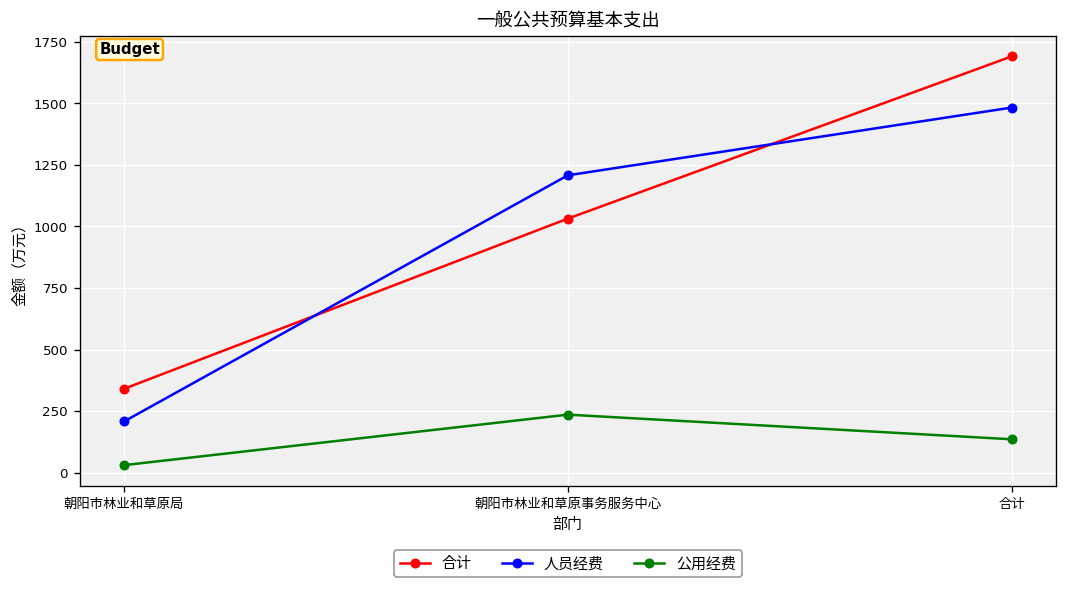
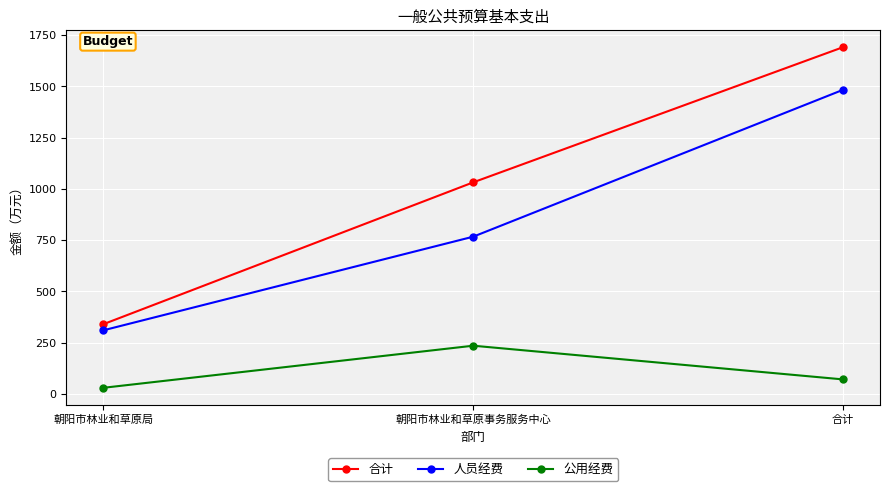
  {
    "合计": {
      "朝阳市林业和草原局": 340,
      "朝阳市林业和草原事务服务中心": 1030,
      "合计": 1690
    },
    "人员经费": {
-     "朝阳市林业和草原局": 210,
-     "朝阳市林业和草原事务服务中心": 1210,
+     "朝阳市林业和草原局": 310,
+     "朝阳市林业和草原事务服务中心": 770,
      "合计": 1480
    },
    "公用经费": {
      "朝阳市林业和草原局": 30,
      "朝阳市林业和草原事务服务中心": 240,
-     "合计": 140
+     "合计": 70
    }
  }
